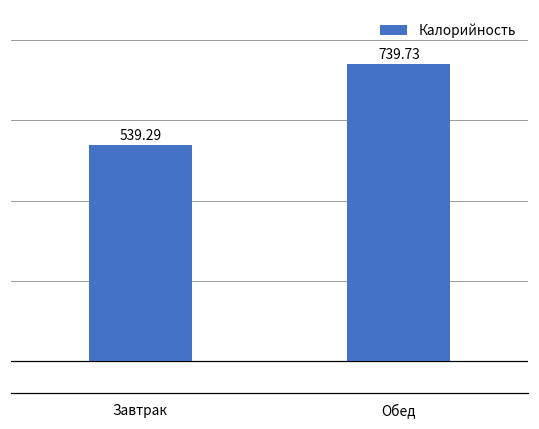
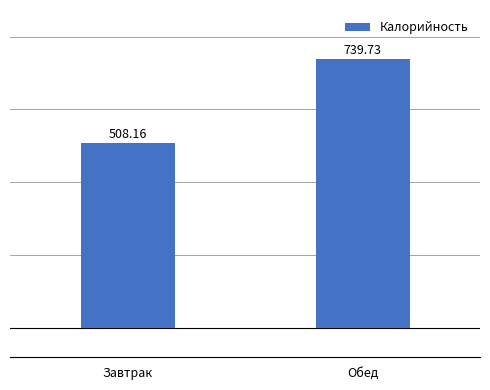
  {
-   "Завтрак": 539.29,
+   "Завтрак": 508.16,
    "Обед": 739.73
  }
